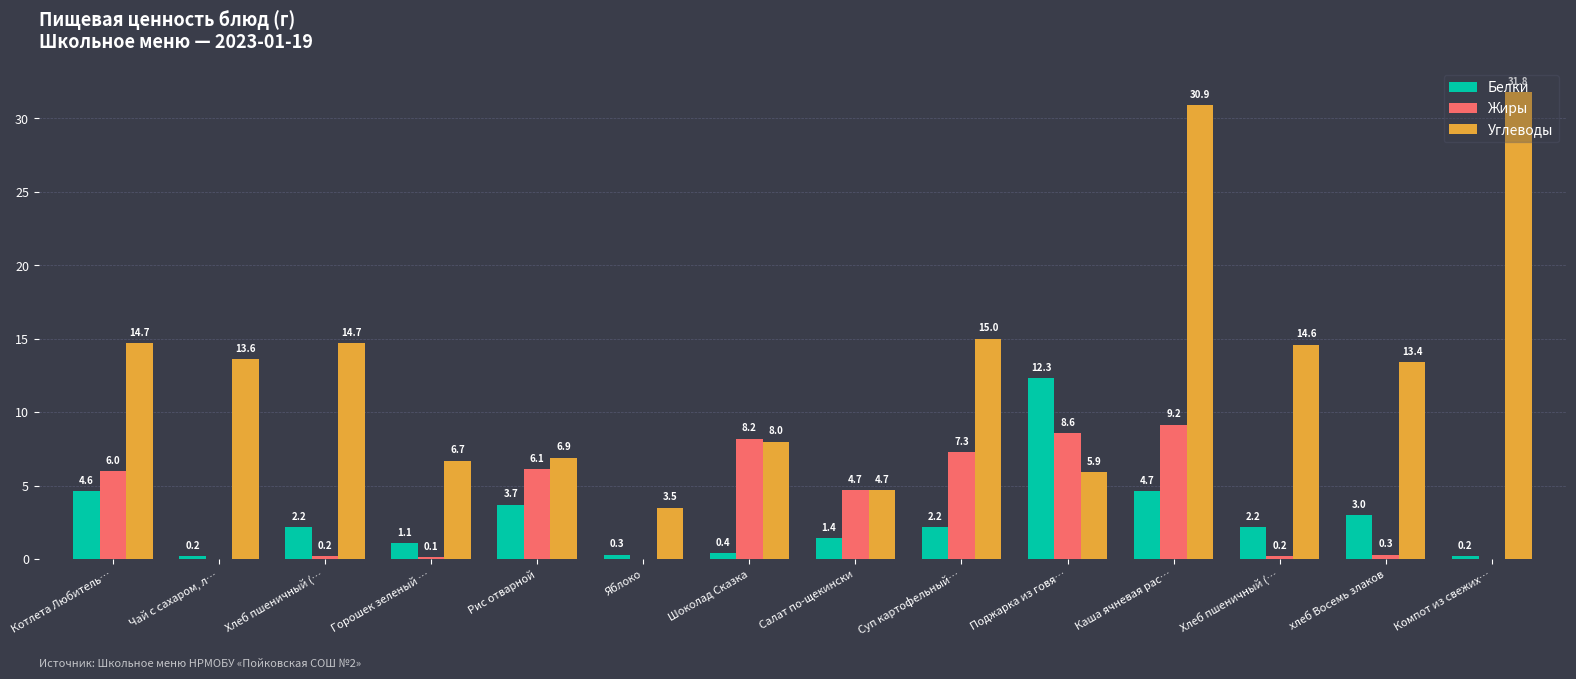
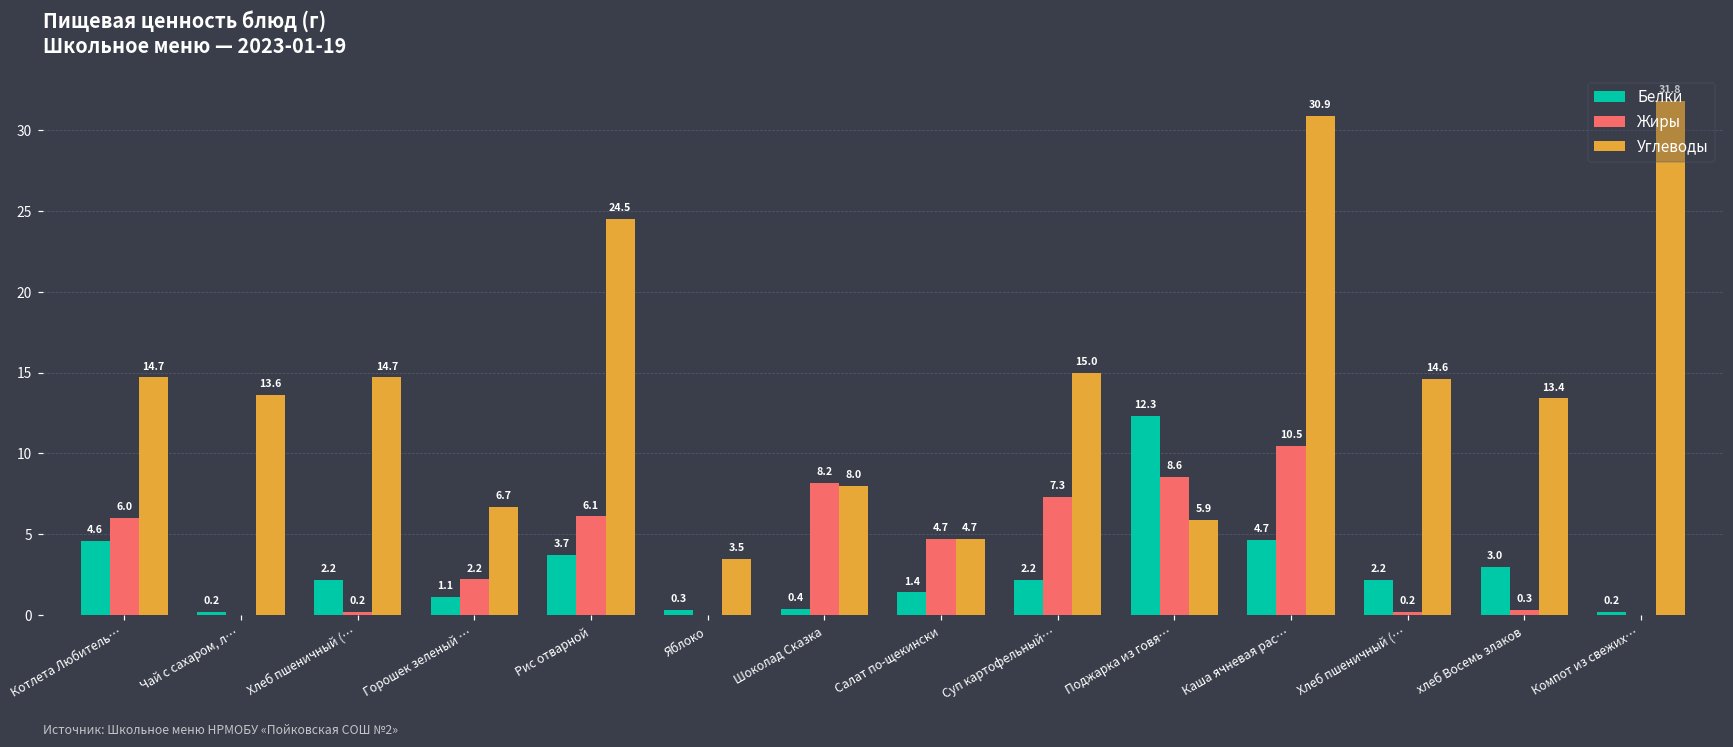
  {
    "Белки": {
      "Котлета Любитель…": 4.6,
      "Чай с сахаром, л…": 0.2,
      "Горошек зеленый …": 1.1,
      "Рис отварной": 3.7,
      "Яблоко": 0.3,
      "Шоколад Сказка": 0.4,
      "Салат по-щекински": 1.4,
      "Суп картофельный…": 2.2,
      "Поджарка из говя…": 12.3,
      "Каша ячневая рас…": 4.7,
      "хлеб Восемь злаков": 3.0,
      "Компот из свежих…": 0.2
    },
    "Жиры": {
      "Котлета Любитель…": 6.0,
-     "Горошек зеленый …": 0.1,
+     "Горошек зеленый …": 2.2,
      "Рис отварной": 6.1,
      "Шоколад Сказка": 8.2,
      "Салат по-щекински": 4.7,
      "Суп картофельный…": 7.3,
      "Поджарка из говя…": 8.6,
-     "Каша ячневая рас…": 9.2,
+     "Каша ячневая рас…": 10.5,
      "хлеб Восемь злаков": 0.3
    },
    "Углеводы": {
      "Котлета Любитель…": 14.7,
      "Чай с сахаром, л…": 13.6,
      "Горошек зеленый …": 6.7,
-     "Рис отварной": 6.9,
+     "Рис отварной": 24.5,
      "Яблоко": 3.5,
      "Шоколад Сказка": 8.0,
      "Салат по-щекински": 4.7,
      "Суп картофельный…": 15.0,
      "Поджарка из говя…": 5.9,
      "Каша ячневая рас…": 30.9,
      "хлеб Восемь злаков": 13.4
    }
  }
